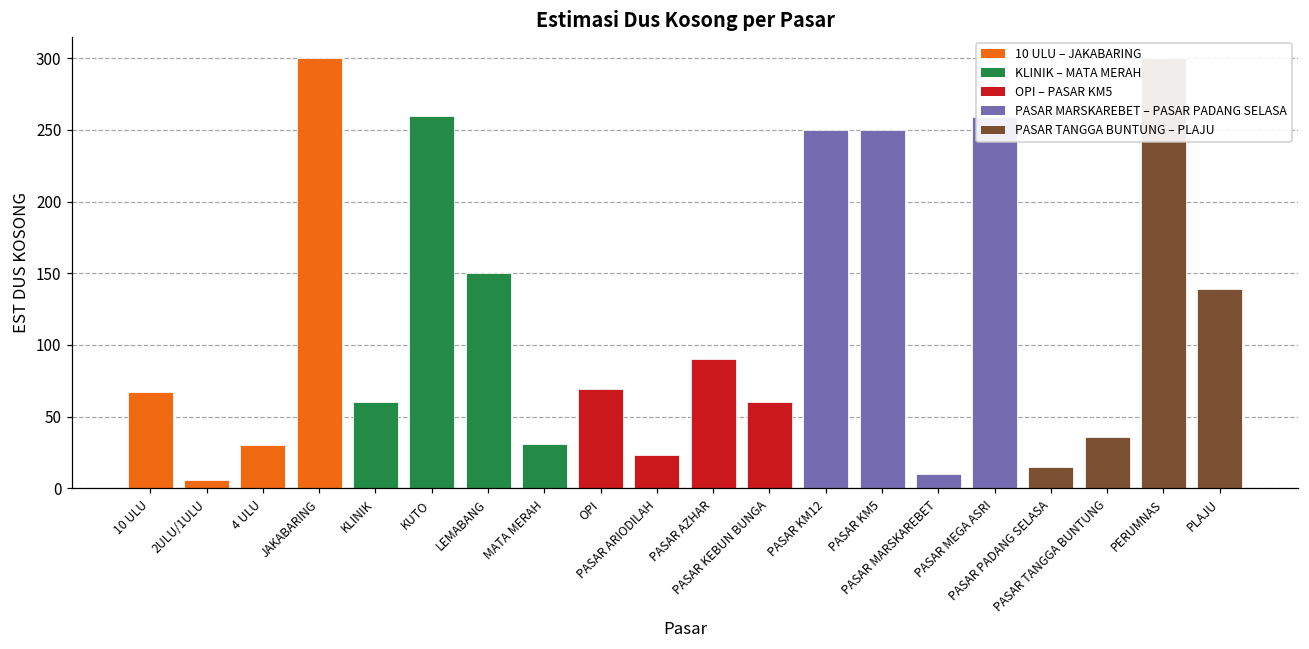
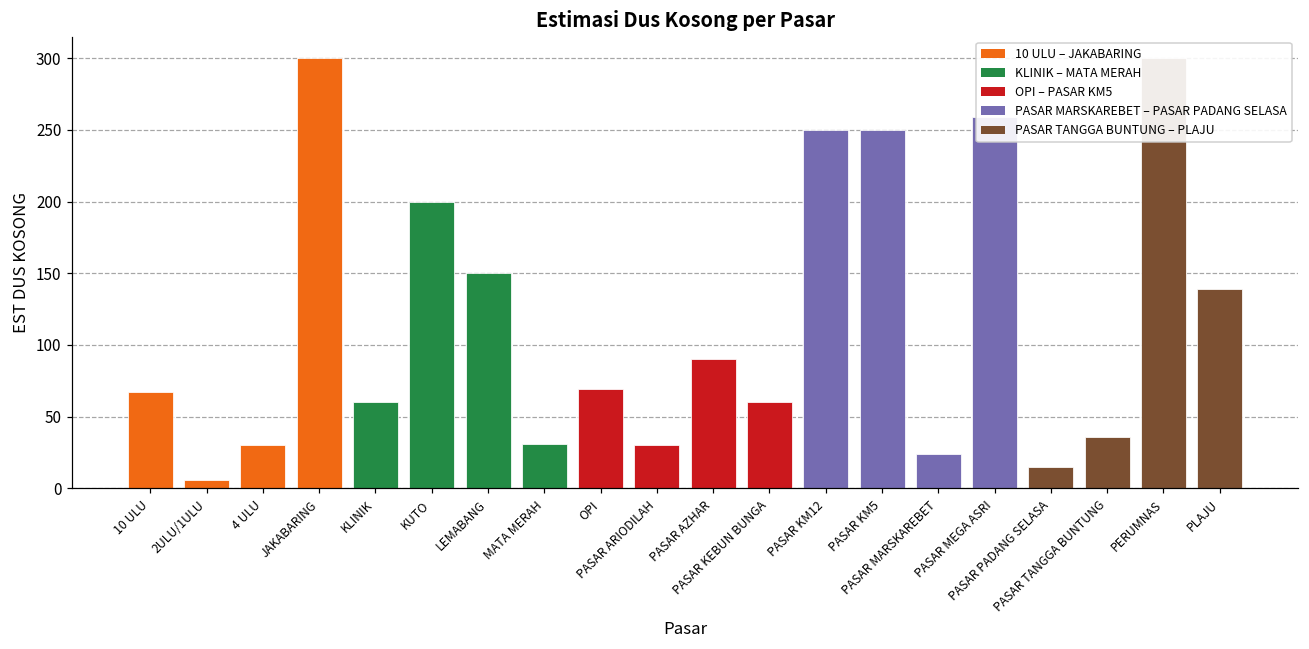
  {
    "10 ULU": 67,
    "2ULU/1ULU": 6,
    "4 ULU": 30,
    "JAKABARING": 300,
    "KLINIK": 60,
-   "KUTO": 260,
+   "KUTO": 200,
    "LEMABANG": 150,
    "MATA MERAH": 31,
    "OPI": 69,
-   "PASAR ARIODILAH": 23,
+   "PASAR ARIODILAH": 30,
    "PASAR AZHAR": 90,
    "PASAR KEBUN BUNGA": 60,
    "PASAR KM12": 250,
    "PASAR KM5": 250,
-   "PASAR MARSKAREBET": 10,
+   "PASAR MARSKAREBET": 24,
    "PASAR PADANG SELASA": 15,
    "PASAR TANGGA BUNTUNG": 36,
    "PLAJU": 139
  }
